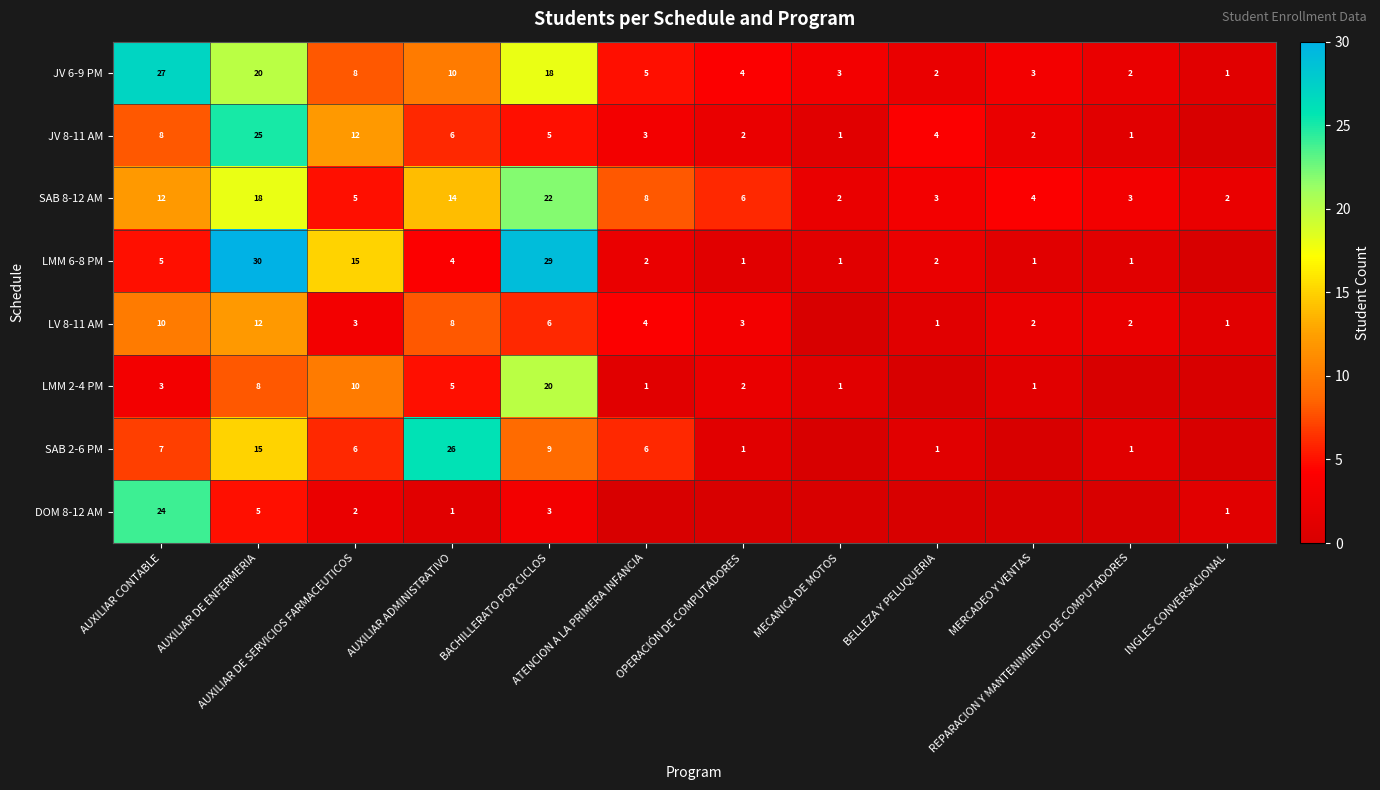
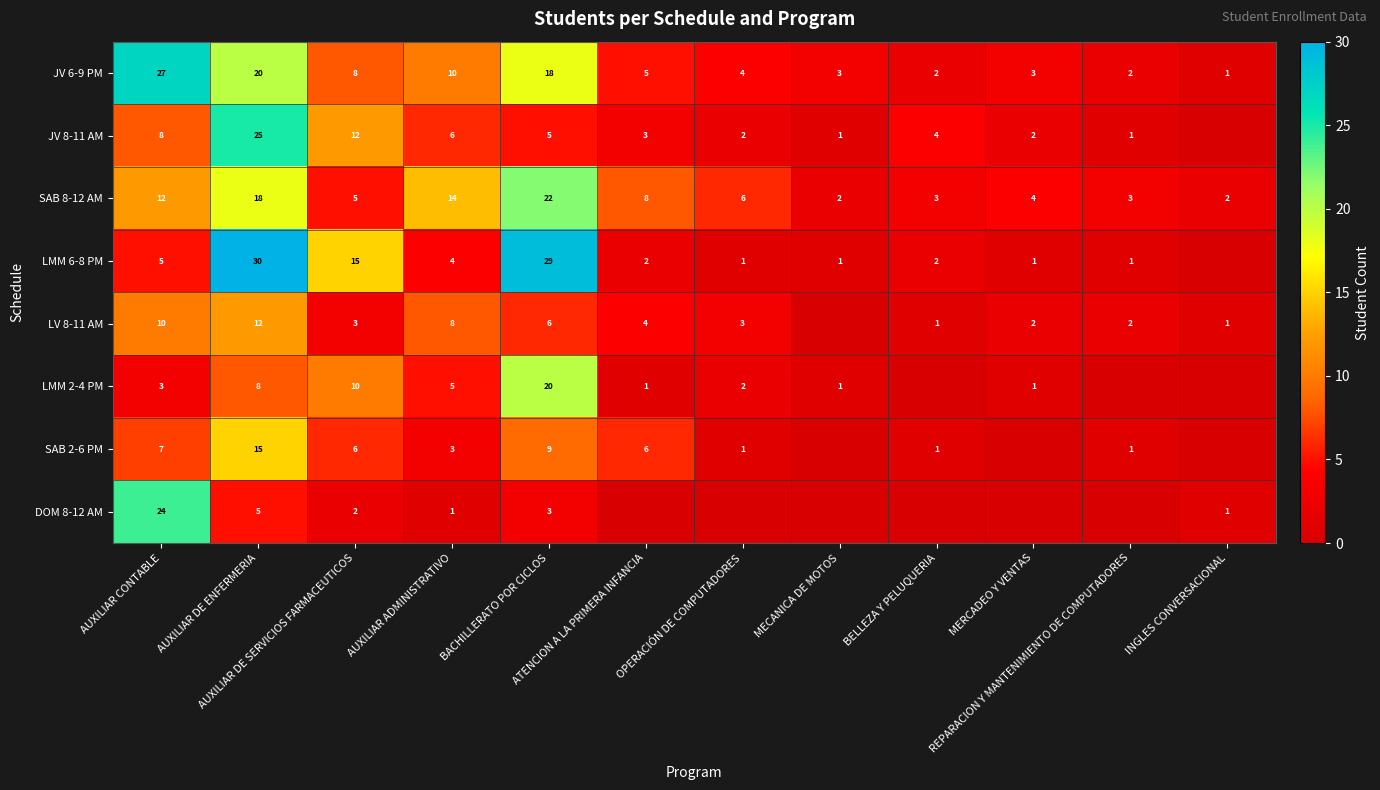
  {
    "JV 6-9 PM": {
      "AUXILIAR CONTABLE": 27,
      "AUXILIAR DE ENFERMERIA": 20,
      "AUXILIAR DE SERVICIOS FARMACEUTICOS": 8,
      "AUXILIAR ADMINISTRATIVO": 10,
      "BACHILLERATO POR CICLOS": 18,
      "ATENCION A LA PRIMERA INFANCIA": 5,
      "OPERACIÓN DE COMPUTADORES": 4,
      "MECANICA DE MOTOS": 3,
      "BELLEZA Y PELUQUERIA": 2,
      "MERCADEO Y VENTAS": 3,
      "REPARACION Y MANTENIMIENTO DE COMPUTADORES": 2,
      "INGLES CONVERSACIONAL": 1
    },
    "JV 8-11 AM": {
      "AUXILIAR CONTABLE": 8,
      "AUXILIAR DE ENFERMERIA": 25,
      "AUXILIAR DE SERVICIOS FARMACEUTICOS": 12,
      "AUXILIAR ADMINISTRATIVO": 6,
      "BACHILLERATO POR CICLOS": 5,
      "ATENCION A LA PRIMERA INFANCIA": 3,
      "OPERACIÓN DE COMPUTADORES": 2,
      "MECANICA DE MOTOS": 1,
      "BELLEZA Y PELUQUERIA": 4,
      "MERCADEO Y VENTAS": 2,
      "REPARACION Y MANTENIMIENTO DE COMPUTADORES": 1
    },
    "SAB 8-12 AM": {
      "AUXILIAR CONTABLE": 12,
      "AUXILIAR DE ENFERMERIA": 18,
      "AUXILIAR DE SERVICIOS FARMACEUTICOS": 5,
      "AUXILIAR ADMINISTRATIVO": 14,
      "BACHILLERATO POR CICLOS": 22,
      "ATENCION A LA PRIMERA INFANCIA": 8,
      "OPERACIÓN DE COMPUTADORES": 6,
      "MECANICA DE MOTOS": 2,
      "BELLEZA Y PELUQUERIA": 3,
      "MERCADEO Y VENTAS": 4,
      "REPARACION Y MANTENIMIENTO DE COMPUTADORES": 3,
      "INGLES CONVERSACIONAL": 2
    },
    "LMM 6-8 PM": {
      "AUXILIAR CONTABLE": 5,
      "AUXILIAR DE ENFERMERIA": 30,
      "AUXILIAR DE SERVICIOS FARMACEUTICOS": 15,
      "AUXILIAR ADMINISTRATIVO": 4,
      "BACHILLERATO POR CICLOS": 29,
      "ATENCION A LA PRIMERA INFANCIA": 2,
      "OPERACIÓN DE COMPUTADORES": 1,
      "MECANICA DE MOTOS": 1,
      "BELLEZA Y PELUQUERIA": 2,
      "MERCADEO Y VENTAS": 1,
      "REPARACION Y MANTENIMIENTO DE COMPUTADORES": 1
    },
    "LV 8-11 AM": {
      "AUXILIAR CONTABLE": 10,
      "AUXILIAR DE ENFERMERIA": 12,
      "AUXILIAR DE SERVICIOS FARMACEUTICOS": 3,
      "AUXILIAR ADMINISTRATIVO": 8,
      "BACHILLERATO POR CICLOS": 6,
      "ATENCION A LA PRIMERA INFANCIA": 4,
      "OPERACIÓN DE COMPUTADORES": 3,
      "BELLEZA Y PELUQUERIA": 1,
      "MERCADEO Y VENTAS": 2,
      "REPARACION Y MANTENIMIENTO DE COMPUTADORES": 2,
      "INGLES CONVERSACIONAL": 1
    },
    "LMM 2-4 PM": {
      "AUXILIAR CONTABLE": 3,
      "AUXILIAR DE ENFERMERIA": 8,
      "AUXILIAR DE SERVICIOS FARMACEUTICOS": 10,
      "AUXILIAR ADMINISTRATIVO": 5,
      "BACHILLERATO POR CICLOS": 20,
      "ATENCION A LA PRIMERA INFANCIA": 1,
      "OPERACIÓN DE COMPUTADORES": 2,
      "MECANICA DE MOTOS": 1,
      "MERCADEO Y VENTAS": 1
    },
    "SAB 2-6 PM": {
      "AUXILIAR CONTABLE": 7,
      "AUXILIAR DE ENFERMERIA": 15,
      "AUXILIAR DE SERVICIOS FARMACEUTICOS": 6,
-     "AUXILIAR ADMINISTRATIVO": 26,
+     "AUXILIAR ADMINISTRATIVO": 3,
      "BACHILLERATO POR CICLOS": 9,
      "ATENCION A LA PRIMERA INFANCIA": 6,
      "OPERACIÓN DE COMPUTADORES": 1,
      "BELLEZA Y PELUQUERIA": 1,
      "REPARACION Y MANTENIMIENTO DE COMPUTADORES": 1
    },
    "DOM 8-12 AM": {
      "AUXILIAR CONTABLE": 24,
      "AUXILIAR DE ENFERMERIA": 5,
      "AUXILIAR DE SERVICIOS FARMACEUTICOS": 2,
      "AUXILIAR ADMINISTRATIVO": 1,
      "BACHILLERATO POR CICLOS": 3,
      "INGLES CONVERSACIONAL": 1
    }
  }
